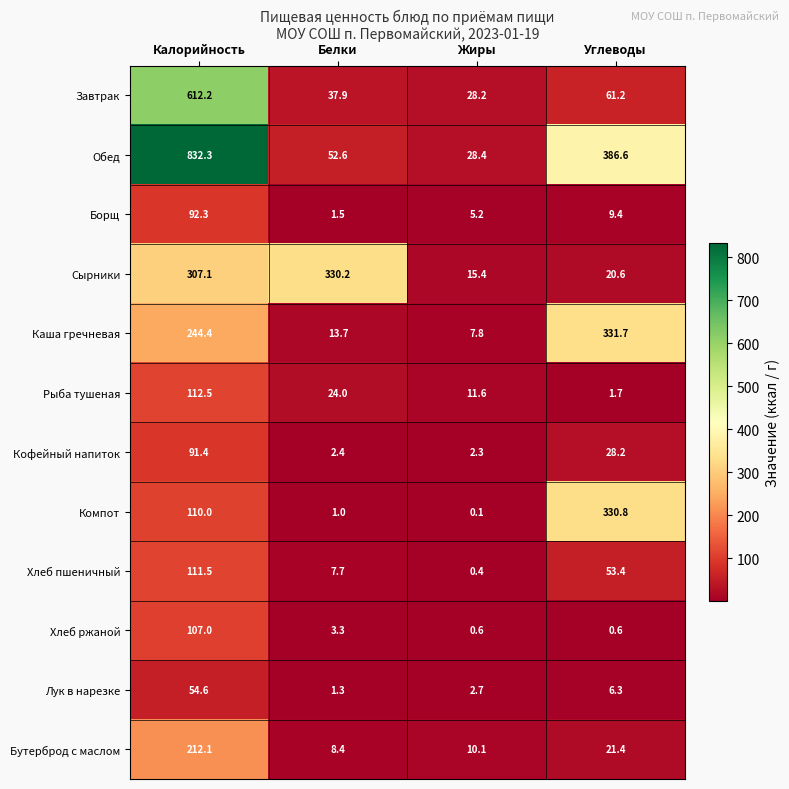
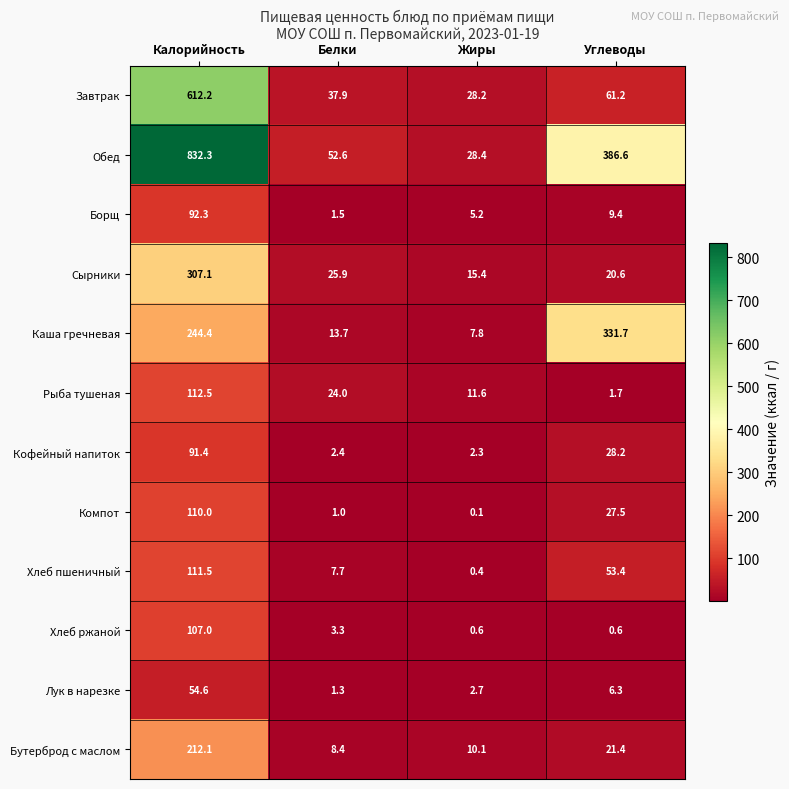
  {
    "Завтрак": {
      "Калорийность": 612.2,
      "Белки": 37.9,
      "Жиры": 28.2,
      "Углеводы": 61.2
    },
    "Обед": {
      "Калорийность": 832.3,
      "Белки": 52.6,
      "Жиры": 28.4,
      "Углеводы": 386.6
    },
    "Борщ": {
      "Калорийность": 92.3,
      "Белки": 1.5,
      "Жиры": 5.2,
      "Углеводы": 9.4
    },
    "Сырники": {
      "Калорийность": 307.1,
-     "Белки": 330.2,
+     "Белки": 25.9,
      "Жиры": 15.4,
      "Углеводы": 20.6
    },
    "Каша гречневая": {
      "Калорийность": 244.4,
      "Белки": 13.7,
      "Жиры": 7.8,
      "Углеводы": 331.7
    },
    "Рыба тушеная": {
      "Калорийность": 112.5,
      "Белки": 24.0,
      "Жиры": 11.6,
      "Углеводы": 1.7
    },
    "Кофейный напиток": {
      "Калорийность": 91.4,
      "Белки": 2.4,
      "Жиры": 2.3,
      "Углеводы": 28.2
    },
    "Компот": {
      "Калорийность": 110.0,
      "Белки": 1.0,
      "Жиры": 0.1,
-     "Углеводы": 330.8
+     "Углеводы": 27.5
    },
    "Хлеб пшеничный": {
      "Калорийность": 111.5,
      "Белки": 7.7,
      "Жиры": 0.4,
      "Углеводы": 53.4
    },
    "Хлеб ржаной": {
      "Калорийность": 107.0,
      "Белки": 3.3,
      "Жиры": 0.6,
      "Углеводы": 0.6
    },
    "Лук в нарезке": {
      "Калорийность": 54.6,
      "Белки": 1.3,
      "Жиры": 2.7,
      "Углеводы": 6.3
    },
    "Бутерброд с маслом": {
      "Калорийность": 212.1,
      "Белки": 8.4,
      "Жиры": 10.1,
      "Углеводы": 21.4
    }
  }
